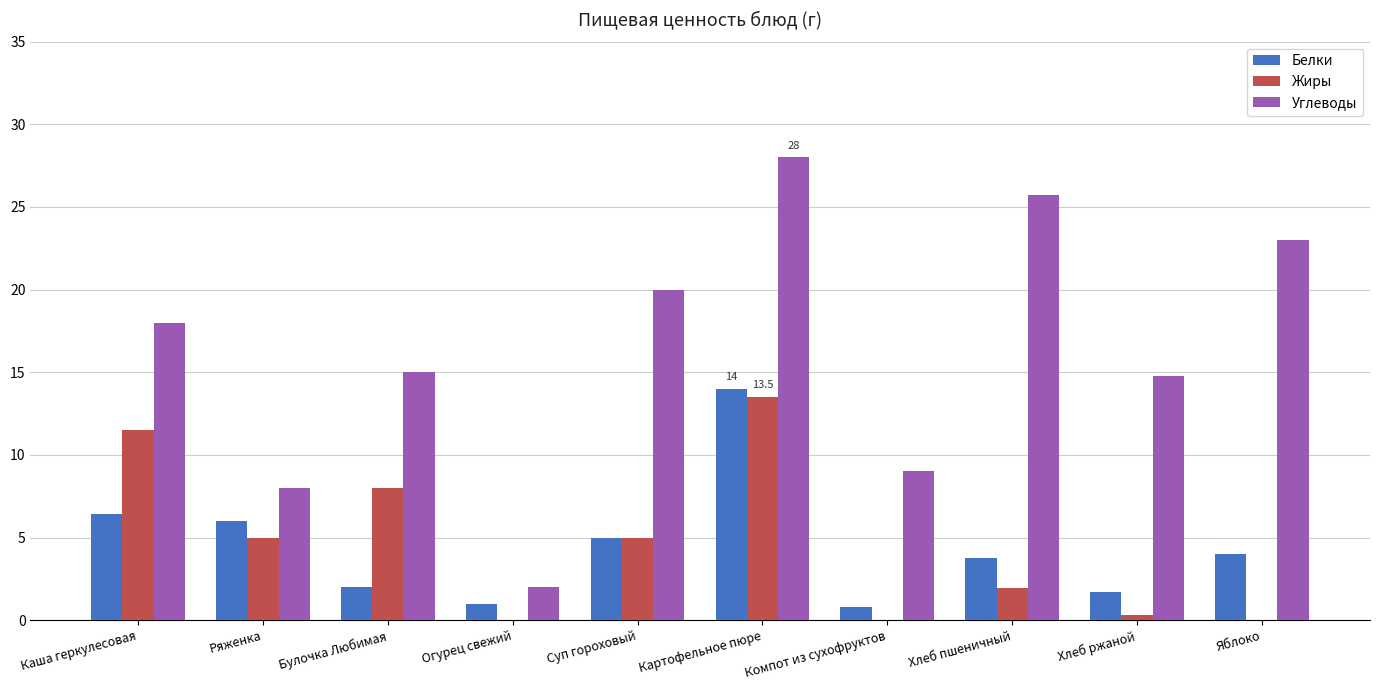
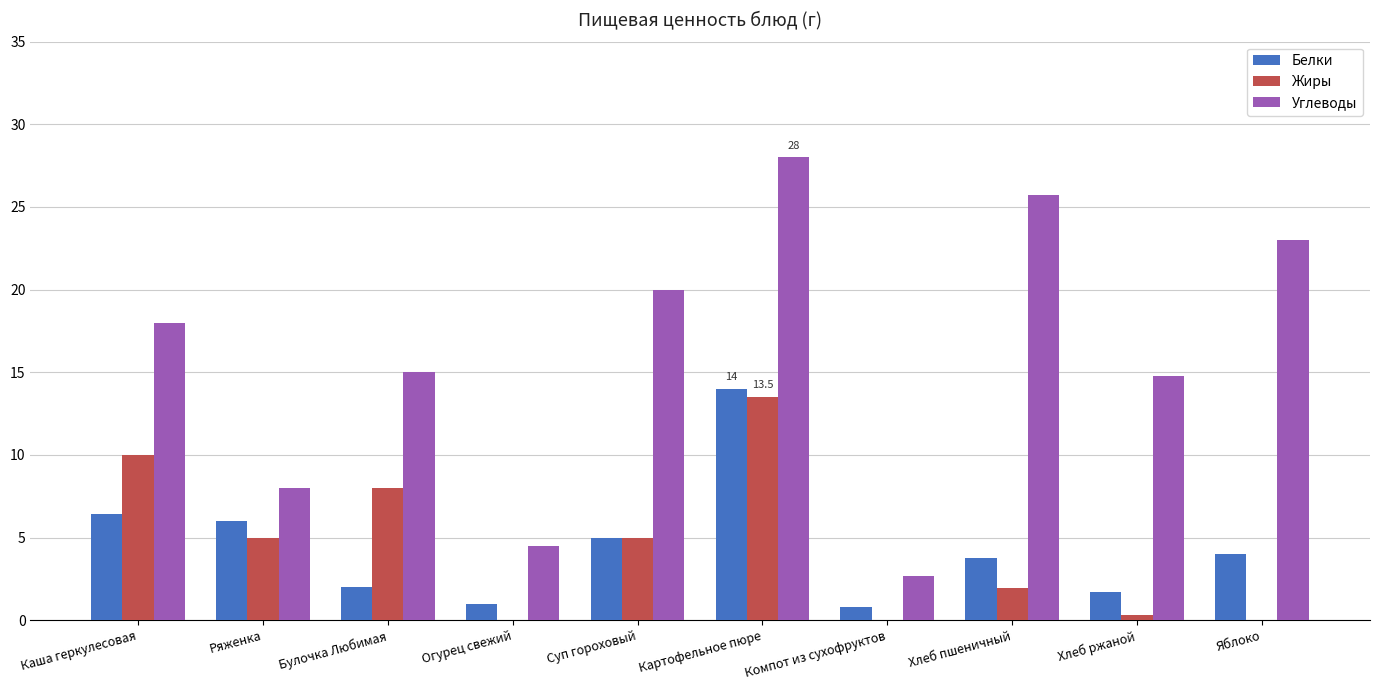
  {
    "Белки": {
      "Картофельное пюре": 14
    },
    "Жиры": {
-     "Каша геркулесовая": 11.5,
+     "Каша геркулесовая": 10.0,
      "Ряженка": 5.0,
      "Булочка Любимая": 8.0,
      "Огурец свежий": 0.0,
      "Суп гороховый": 5.0,
      "Компот из сухофруктов": 0.0,
      "Хлеб пшеничный": 1.9,
      "Хлеб ржаной": 0.3,
      "Яблоко": 0.0
    },
    "Углеводы": {
      "Каша геркулесовая": 18.0,
      "Ряженка": 8.0,
      "Булочка Любимая": 15.0,
-     "Огурец свежий": 2.0,
+     "Огурец свежий": 4.5,
      "Суп гороховый": 20.0,
-     "Компот из сухофруктов": 9.0,
+     "Компот из сухофруктов": 2.7,
      "Хлеб пшеничный": 25.7,
      "Хлеб ржаной": 14.8,
      "Яблоко": 23.0
    }
  }
